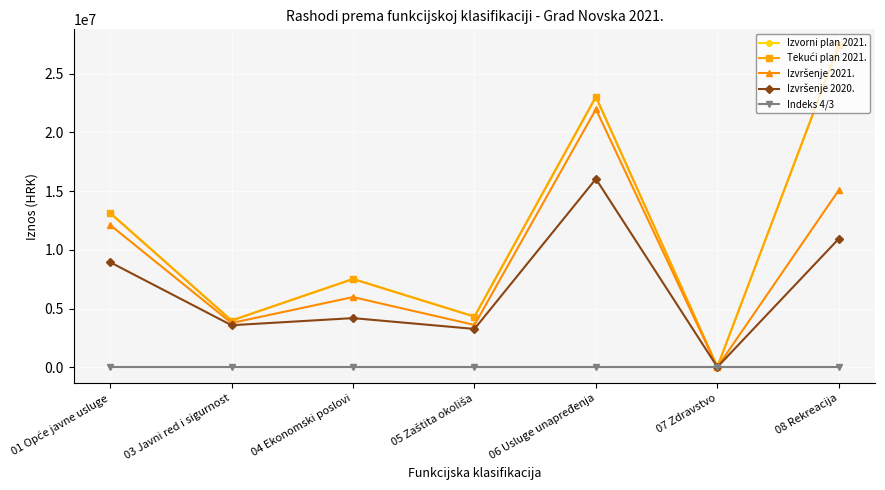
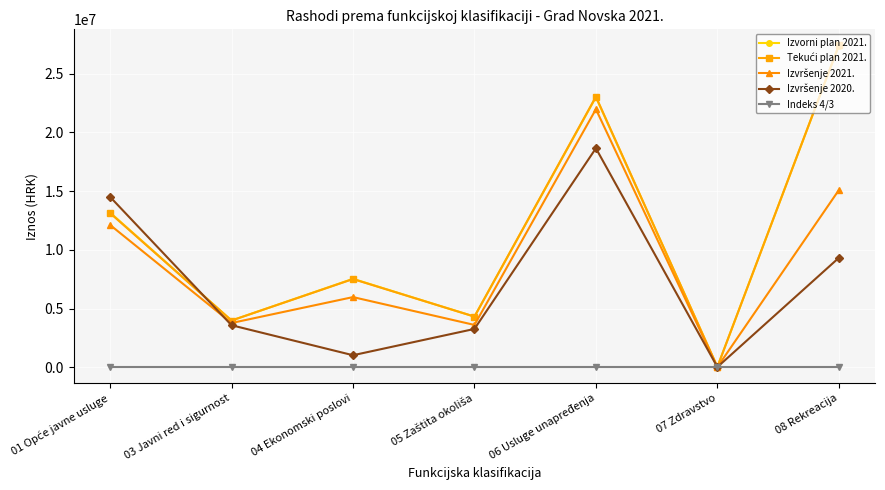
  {
    "Izvršenje 2020.": {
-     "01 Opće javne usluge": 8900000,
-     "04 Ekonomski poslovi": 4200000,
+     "01 Opće javne usluge": 14500000,
+     "04 Ekonomski poslovi": 1000000,
      "05 Zaštita okoliša": 3300000,
-     "06 Usluge unapređenja": 16000000,
-     "08 Rekreacija": 10900000
+     "06 Usluge unapređenja": 18600000,
+     "08 Rekreacija": 9300000
    },
    "Indeks 4/3": {
      "01 Opće javne usluge": 0,
      "03 Javni red i sigurnost": 0,
      "04 Ekonomski poslovi": 0,
      "05 Zaštita okoliša": 0,
      "06 Usluge unapređenja": 0,
      "08 Rekreacija": 0
    }
  }
